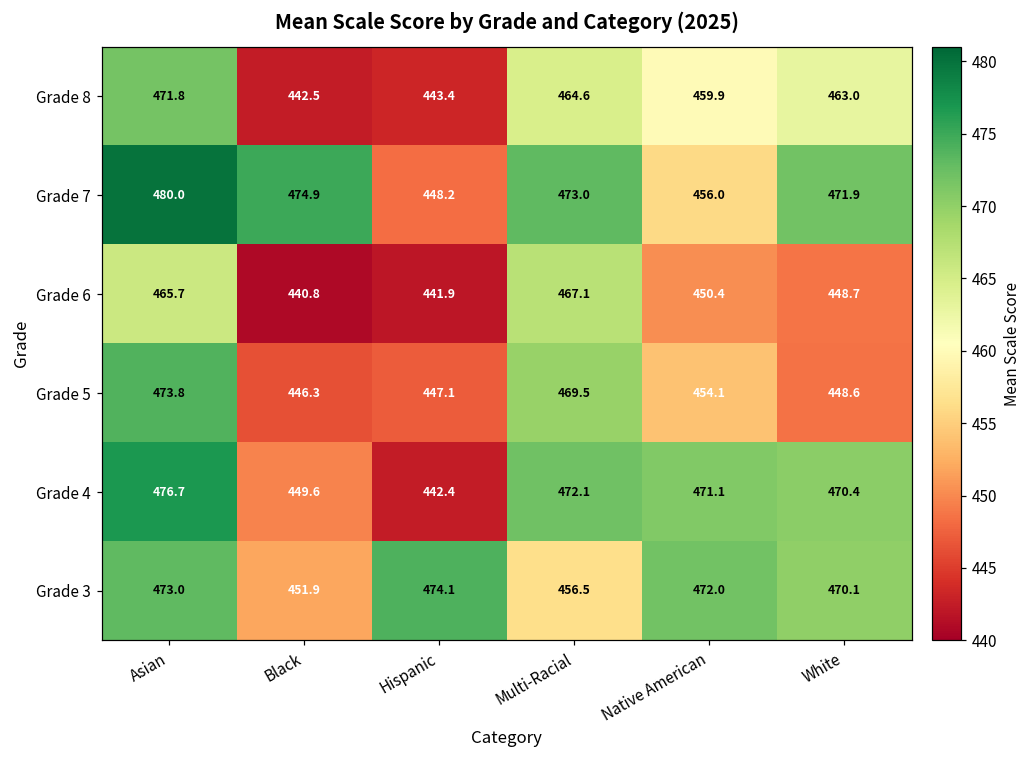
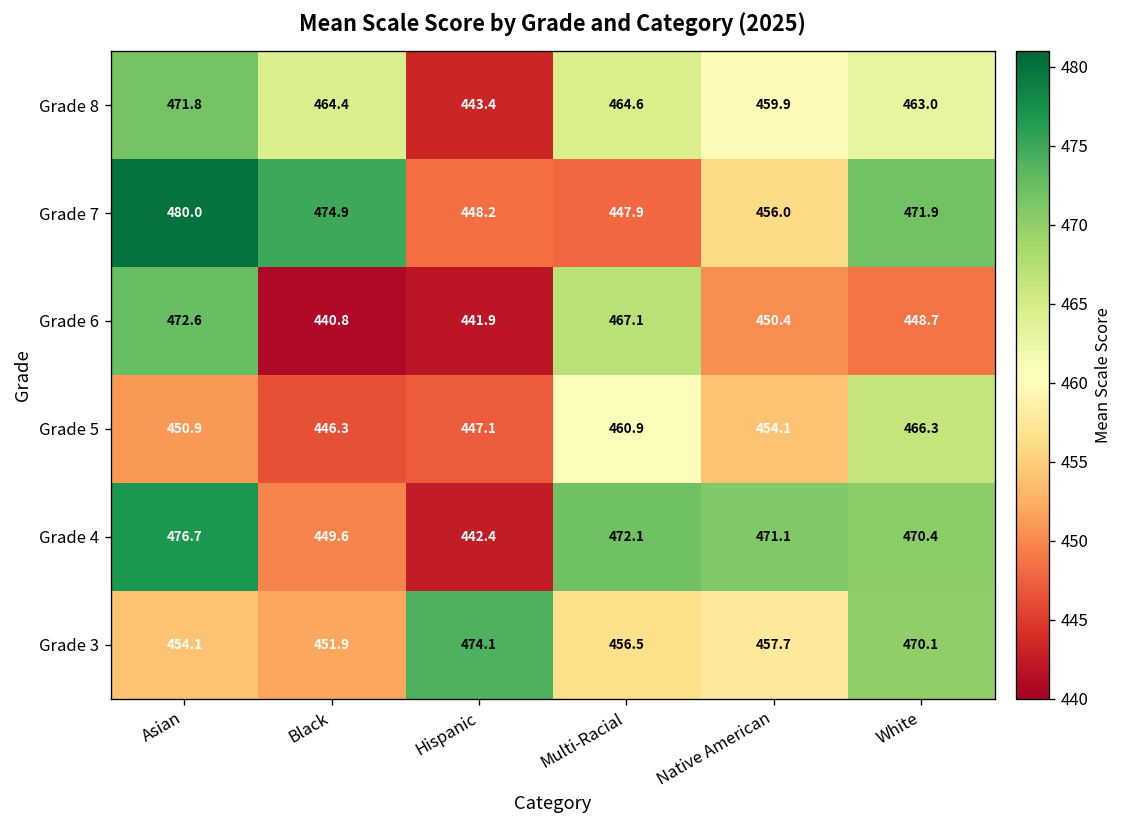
  {
    "Grade 8": {
      "Asian": 471.8,
-     "Black": 442.5,
+     "Black": 464.4,
      "Hispanic": 443.4,
      "Multi-Racial": 464.6,
      "Native American": 459.9,
      "White": 463.0
    },
    "Grade 7": {
      "Asian": 480.0,
      "Black": 474.9,
      "Hispanic": 448.2,
-     "Multi-Racial": 473.0,
+     "Multi-Racial": 447.9,
      "Native American": 456.0,
      "White": 471.9
    },
    "Grade 6": {
-     "Asian": 465.7,
+     "Asian": 472.6,
      "Black": 440.8,
      "Hispanic": 441.9,
      "Multi-Racial": 467.1,
      "Native American": 450.4,
      "White": 448.7
    },
    "Grade 5": {
-     "Asian": 473.8,
+     "Asian": 450.9,
      "Black": 446.3,
      "Hispanic": 447.1,
-     "Multi-Racial": 469.5,
+     "Multi-Racial": 460.9,
      "Native American": 454.1,
-     "White": 448.6
+     "White": 466.3
    },
    "Grade 4": {
      "Asian": 476.7,
      "Black": 449.6,
      "Hispanic": 442.4,
      "Multi-Racial": 472.1,
      "Native American": 471.1,
      "White": 470.4
    },
    "Grade 3": {
-     "Asian": 473.0,
+     "Asian": 454.1,
      "Black": 451.9,
      "Hispanic": 474.1,
      "Multi-Racial": 456.5,
-     "Native American": 472.0,
+     "Native American": 457.7,
      "White": 470.1
    }
  }
